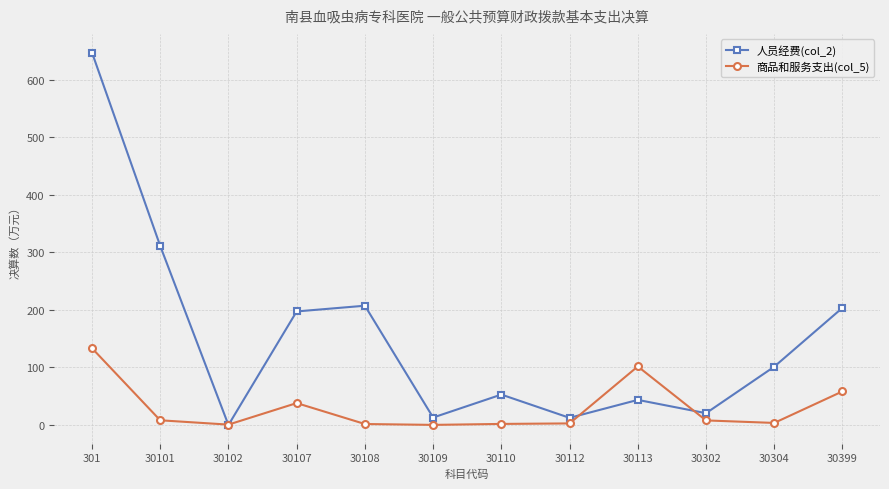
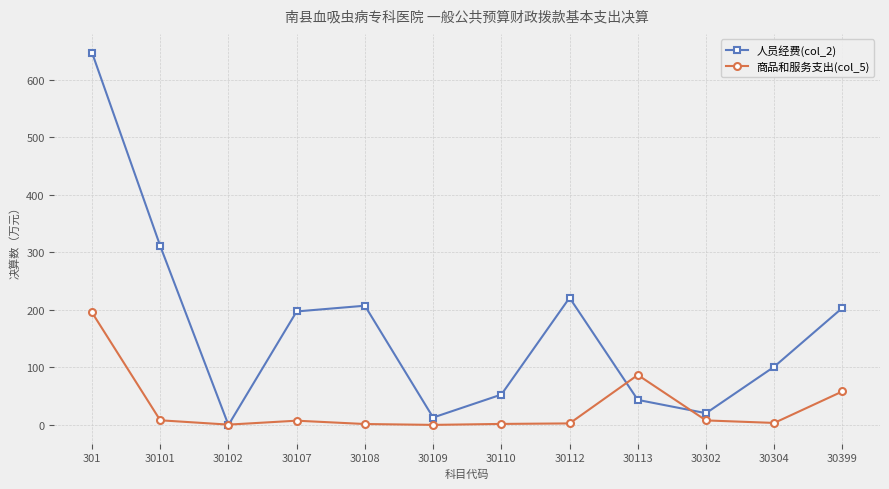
  {
    "人员经费(col_2)": {
      "301": 650,
      "30101": 310,
      "30107": 200,
      "30108": 210,
      "30109": 10,
      "30110": 50,
-     "30112": 10,
+     "30112": 220,
      "30113": 40,
      "30302": 20,
      "30304": 100,
      "30399": 200
    },
    "商品和服务支出(col_5)": {
-     "301": 130,
+     "301": 200,
      "30101": 10,
-     "30107": 40,
+     "30107": 10,
      "30108": 0,
      "30109": 0,
      "30110": 0,
      "30112": 0,
-     "30113": 100,
+     "30113": 90,
      "30302": 10,
      "30304": 0,
      "30399": 60
    }
  }
